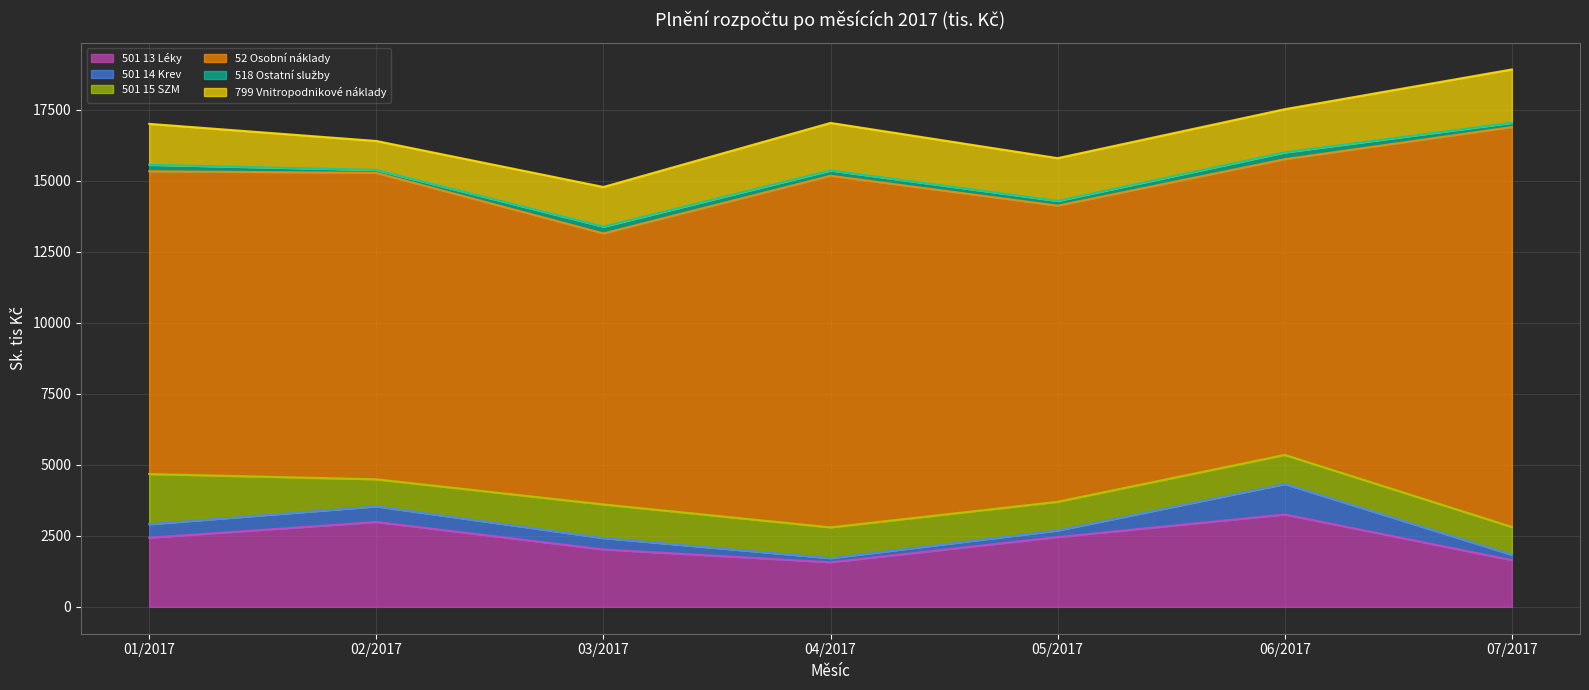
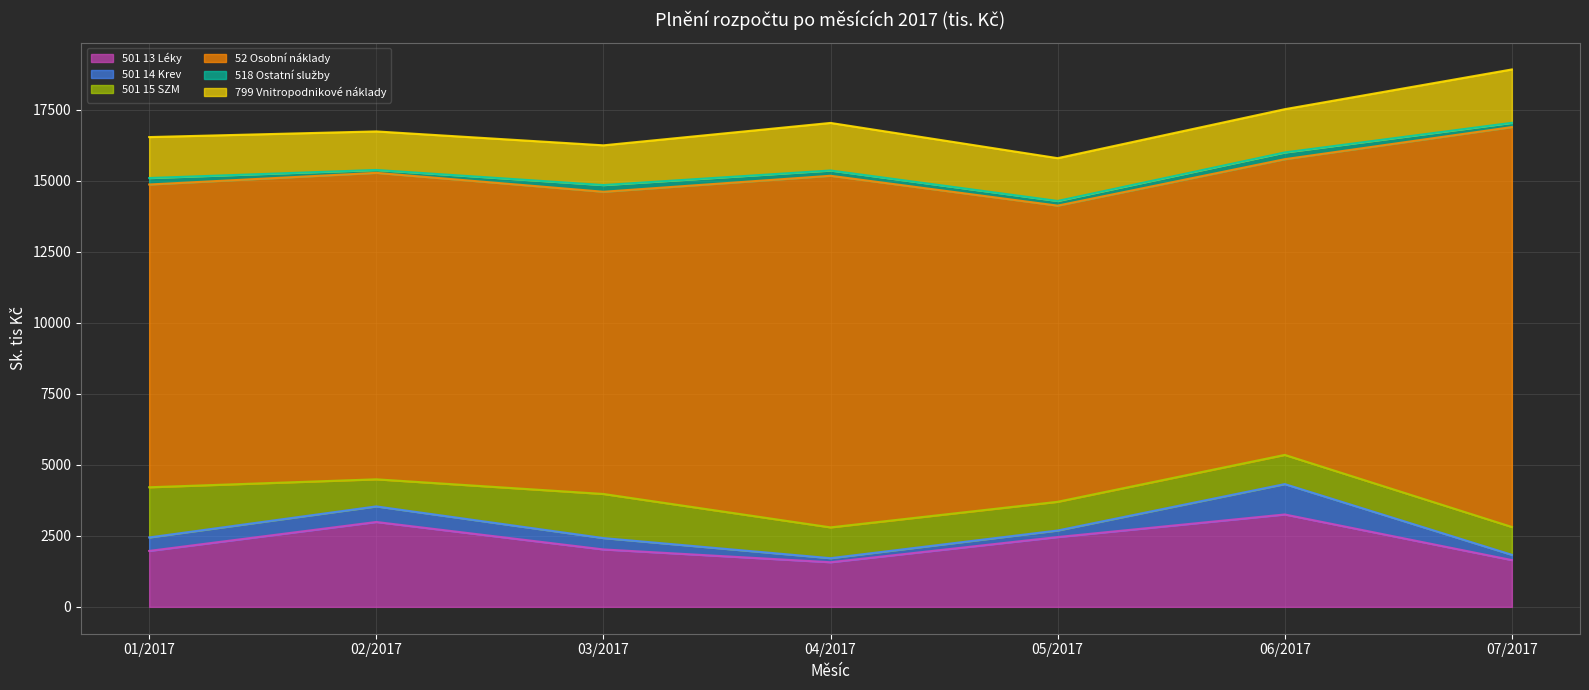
  {
    "501 13 Léky": {
-     "01/2017": 2400,
+     "01/2017": 2000,
      "02/2017": 3000,
      "03/2017": 2000,
      "04/2017": 1600,
      "05/2017": 2500,
      "06/2017": 3300,
      "07/2017": 1600
    },
    "501 14 Krev": {
      "01/2017": 500,
      "02/2017": 500,
      "03/2017": 400,
      "04/2017": 100,
      "05/2017": 200,
      "06/2017": 1100,
      "07/2017": 200
    },
    "501 15 SZM": {
      "01/2017": 1800,
      "02/2017": 1000,
-     "03/2017": 1200,
+     "03/2017": 1600,
      "04/2017": 1100,
      "05/2017": 1000,
      "06/2017": 1000,
      "07/2017": 1000
    },
    "52 Osobní náklady": {
      "01/2017": 10700,
      "02/2017": 10800,
-     "03/2017": 9500,
+     "03/2017": 10600,
      "04/2017": 12400,
      "05/2017": 10400,
      "06/2017": 10400,
      "07/2017": 14100
    },
    "518 Ostatní služby": {
      "01/2017": 200,
      "02/2017": 100,
      "03/2017": 200,
      "04/2017": 200,
      "05/2017": 200,
      "06/2017": 200,
      "07/2017": 100
    },
    "799 Vnitropodnikové náklady": {
      "01/2017": 1400,
-     "02/2017": 1000,
+     "02/2017": 1400,
      "03/2017": 1400,
      "04/2017": 1700,
      "05/2017": 1500,
      "06/2017": 1500,
      "07/2017": 1900
    }
  }
